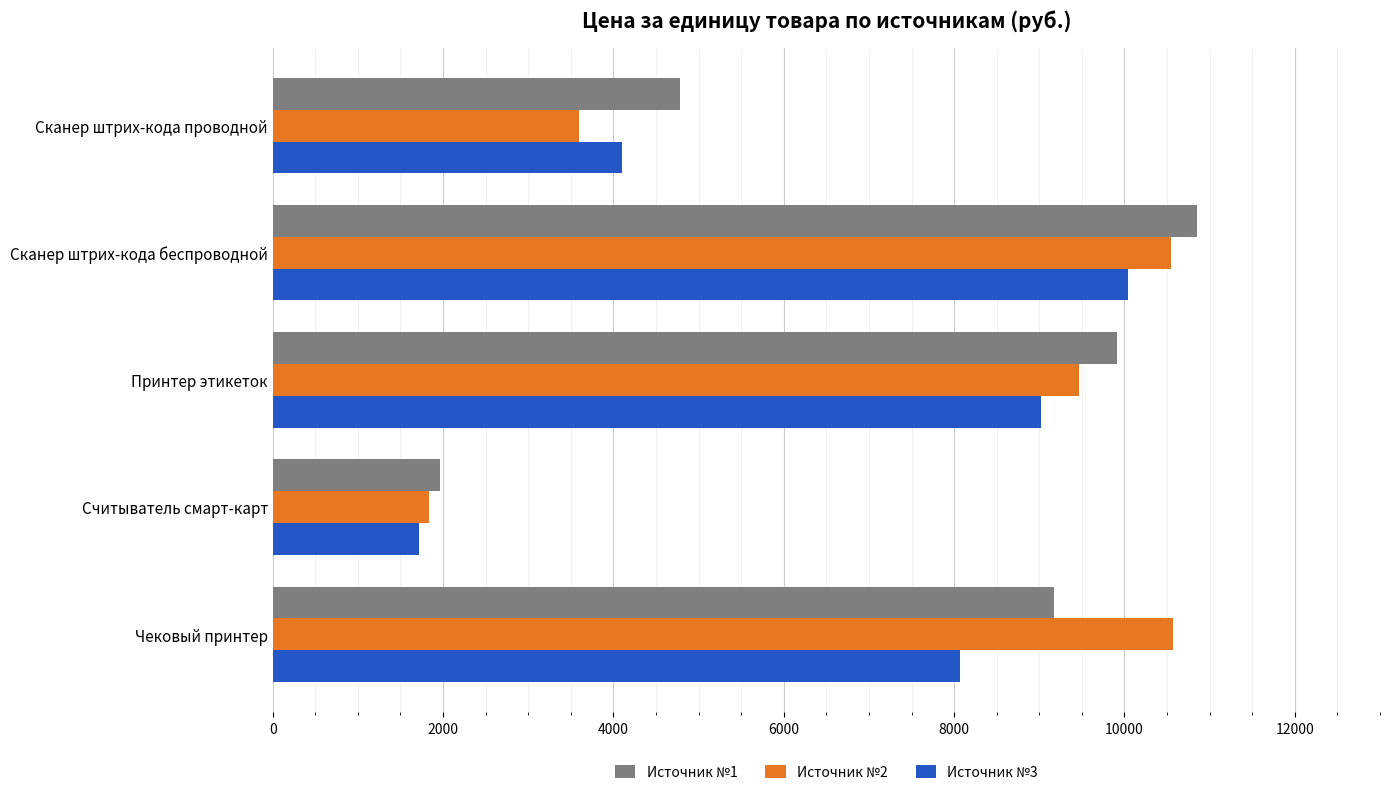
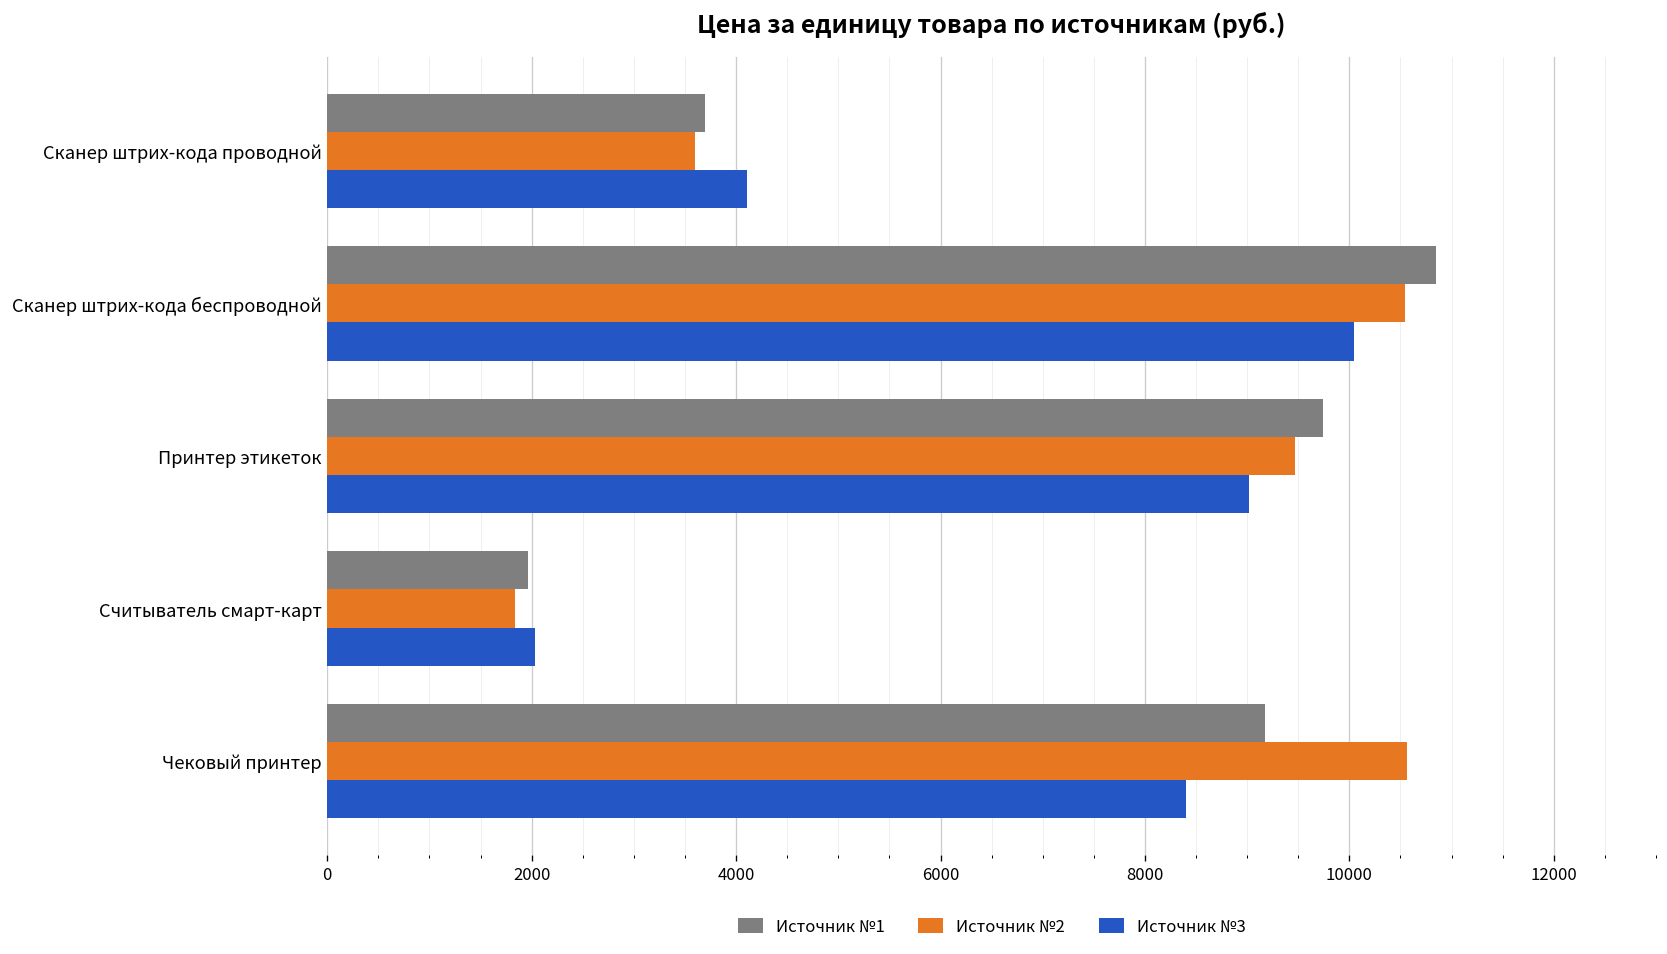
  {
    "Источник №1": {
-     "Сканер штрих-кода проводной": 4800,
+     "Сканер штрих-кода проводной": 3700,
      "Сканер штрих-кода беспроводной": 10800,
-     "Принтер этикеток": 9900,
+     "Принтер этикеток": 9700,
      "Считыватель смарт-карт": 2000,
      "Чековый принтер": 9200
    },
    "Источник №2": {
      "Сканер штрих-кода проводной": 3600,
      "Сканер штрих-кода беспроводной": 10500,
      "Принтер этикеток": 9500,
      "Считыватель смарт-карт": 1800,
      "Чековый принтер": 10600
    },
    "Источник №3": {
      "Сканер штрих-кода проводной": 4100,
      "Сканер штрих-кода беспроводной": 10000,
      "Принтер этикеток": 9000,
-     "Считыватель смарт-карт": 1700,
-     "Чековый принтер": 8100
+     "Считыватель смарт-карт": 2000,
+     "Чековый принтер": 8400
    }
  }
